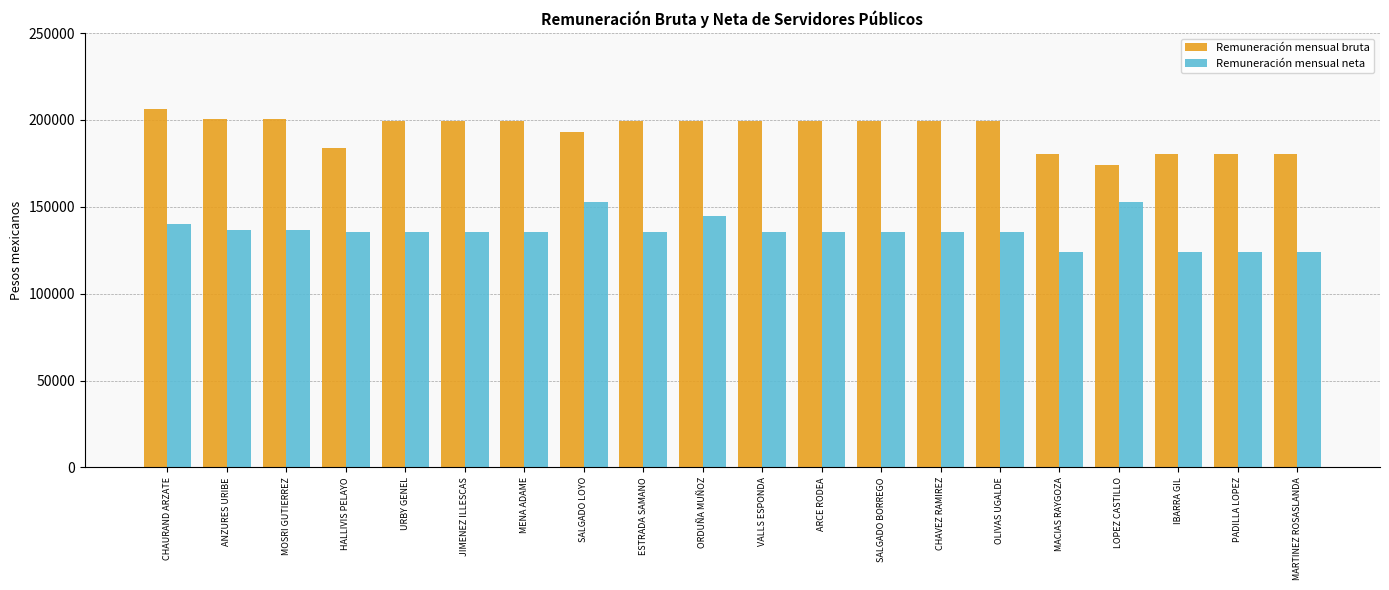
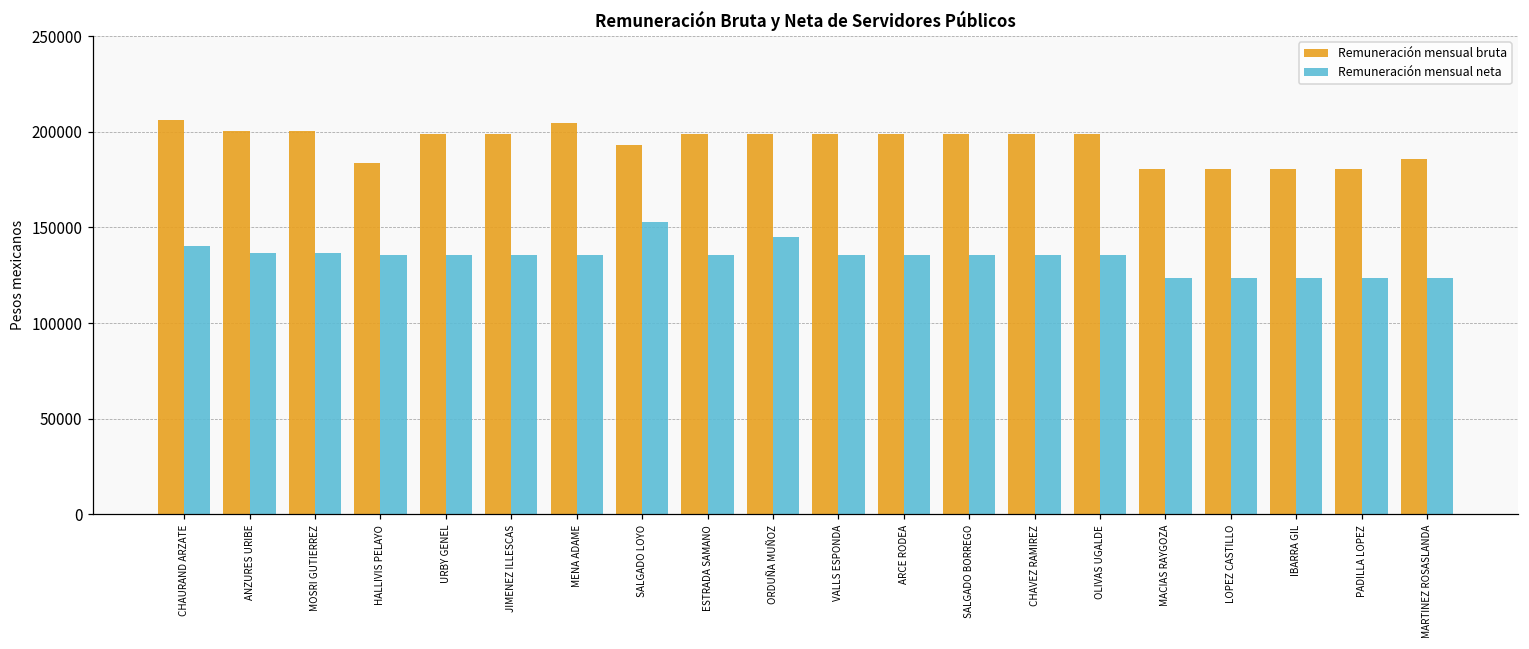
  {
    "Remuneración mensual bruta": {
      "CHAURAND ARZATE": 206000,
      "ANZURES URIBE": 200000,
      "MOSRI GUTIERREZ": 200000,
      "HALLIVIS PELAYO": 184000,
      "URBY GENEL": 199000,
      "JIMENEZ ILLESCAS": 199000,
-     "MENA ADAME": 199000,
+     "MENA ADAME": 204000,
      "SALGADO LOYO": 193000,
      "ESTRADA SAMANO": 199000,
      "ORDUÑA MUÑOZ": 199000,
      "VALLS ESPONDA": 199000,
      "ARCE RODEA": 199000,
      "SALGADO BORREGO": 199000,
      "CHAVEZ RAMIREZ": 199000,
      "OLIVAS UGALDE": 199000,
      "MACIAS RAYGOZA": 180000,
-     "LOPEZ CASTILLO": 174000,
+     "LOPEZ CASTILLO": 180000,
      "IBARRA GIL": 180000,
      "PADILLA LOPEZ": 180000,
-     "MARTINEZ ROSASLANDA": 180000
+     "MARTINEZ ROSASLANDA": 186000
    },
    "Remuneración mensual neta": {
      "CHAURAND ARZATE": 140000,
      "ANZURES URIBE": 136000,
      "MOSRI GUTIERREZ": 136000,
      "HALLIVIS PELAYO": 136000,
      "URBY GENEL": 136000,
      "JIMENEZ ILLESCAS": 136000,
      "MENA ADAME": 136000,
      "SALGADO LOYO": 153000,
      "ESTRADA SAMANO": 136000,
      "ORDUÑA MUÑOZ": 145000,
      "VALLS ESPONDA": 136000,
      "ARCE RODEA": 136000,
      "SALGADO BORREGO": 136000,
      "CHAVEZ RAMIREZ": 136000,
      "OLIVAS UGALDE": 136000,
      "MACIAS RAYGOZA": 124000,
-     "LOPEZ CASTILLO": 153000,
+     "LOPEZ CASTILLO": 124000,
      "IBARRA GIL": 124000,
      "PADILLA LOPEZ": 124000,
      "MARTINEZ ROSASLANDA": 124000
    }
  }
